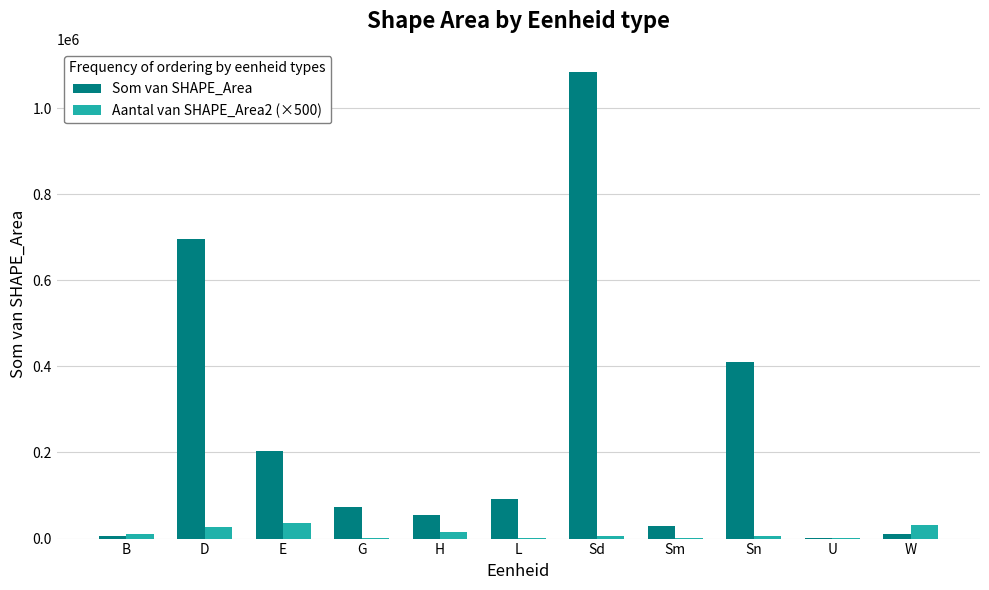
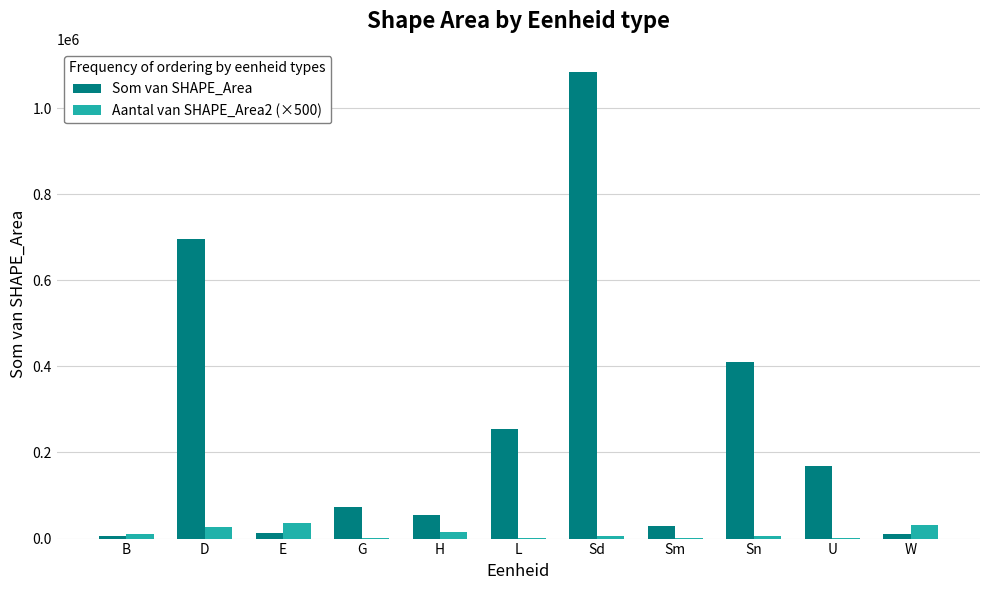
  {
    "Som van SHAPE_Area": {
      "D": 700000,
-     "E": 200000,
+     "E": 10000,
      "G": 70000,
      "H": 50000,
-     "L": 90000,
+     "L": 260000,
      "Sd": 1080000,
      "Sm": 30000,
      "Sn": 410000,
-     "U": 0,
+     "U": 170000,
      "W": 10000
    },
    "Aantal van SHAPE_Area2 (×500)": {
      "B": 10000,
      "D": 30000,
      "E": 40000,
      "H": 20000,
      "W": 30000
    }
  }
